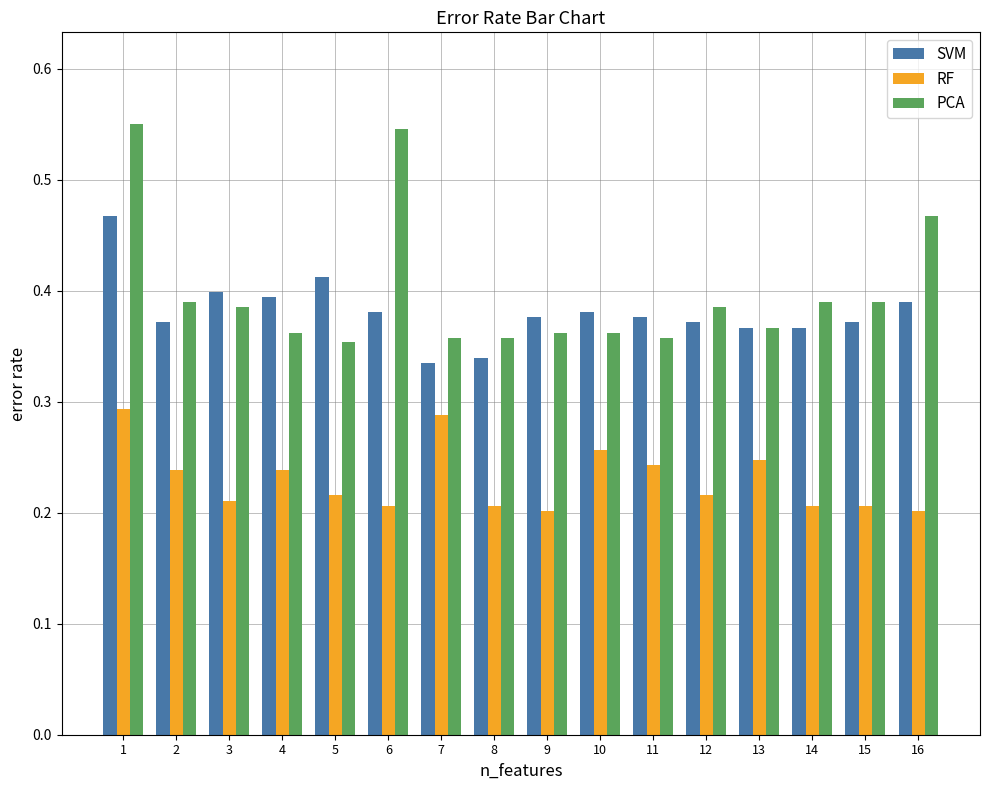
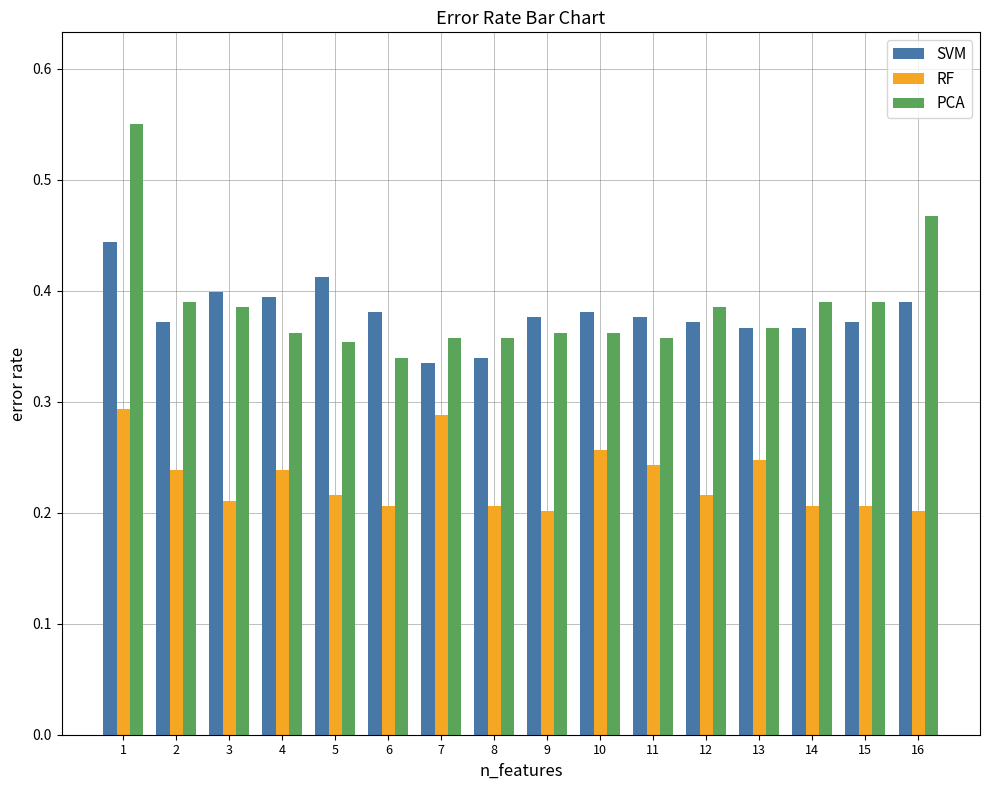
  {
    "SVM": {
-     "1": 0.468,
+     "1": 0.444,
      "2": 0.372,
      "3": 0.399,
      "4": 0.395,
      "5": 0.413,
      "6": 0.381,
      "7": 0.335,
      "8": 0.339,
      "9": 0.376,
      "10": 0.381,
      "11": 0.376,
      "12": 0.372,
      "13": 0.367,
      "14": 0.367,
      "15": 0.372,
      "16": 0.390
    },
    "RF": {
      "1": 0.294,
      "2": 0.239,
      "3": 0.211,
      "4": 0.239,
      "5": 0.216,
      "6": 0.206,
      "7": 0.289,
      "8": 0.206,
      "9": 0.202,
      "10": 0.257,
      "11": 0.243,
      "12": 0.216,
      "13": 0.248,
      "14": 0.206,
      "15": 0.206,
      "16": 0.202
    },
    "PCA": {
      "1": 0.550,
      "2": 0.390,
      "3": 0.385,
      "4": 0.362,
      "5": 0.354,
-     "6": 0.546,
+     "6": 0.339,
      "7": 0.358,
      "8": 0.358,
      "9": 0.362,
      "10": 0.362,
      "11": 0.358,
      "12": 0.385,
      "13": 0.367,
      "14": 0.390,
      "15": 0.390,
      "16": 0.468
    }
  }
